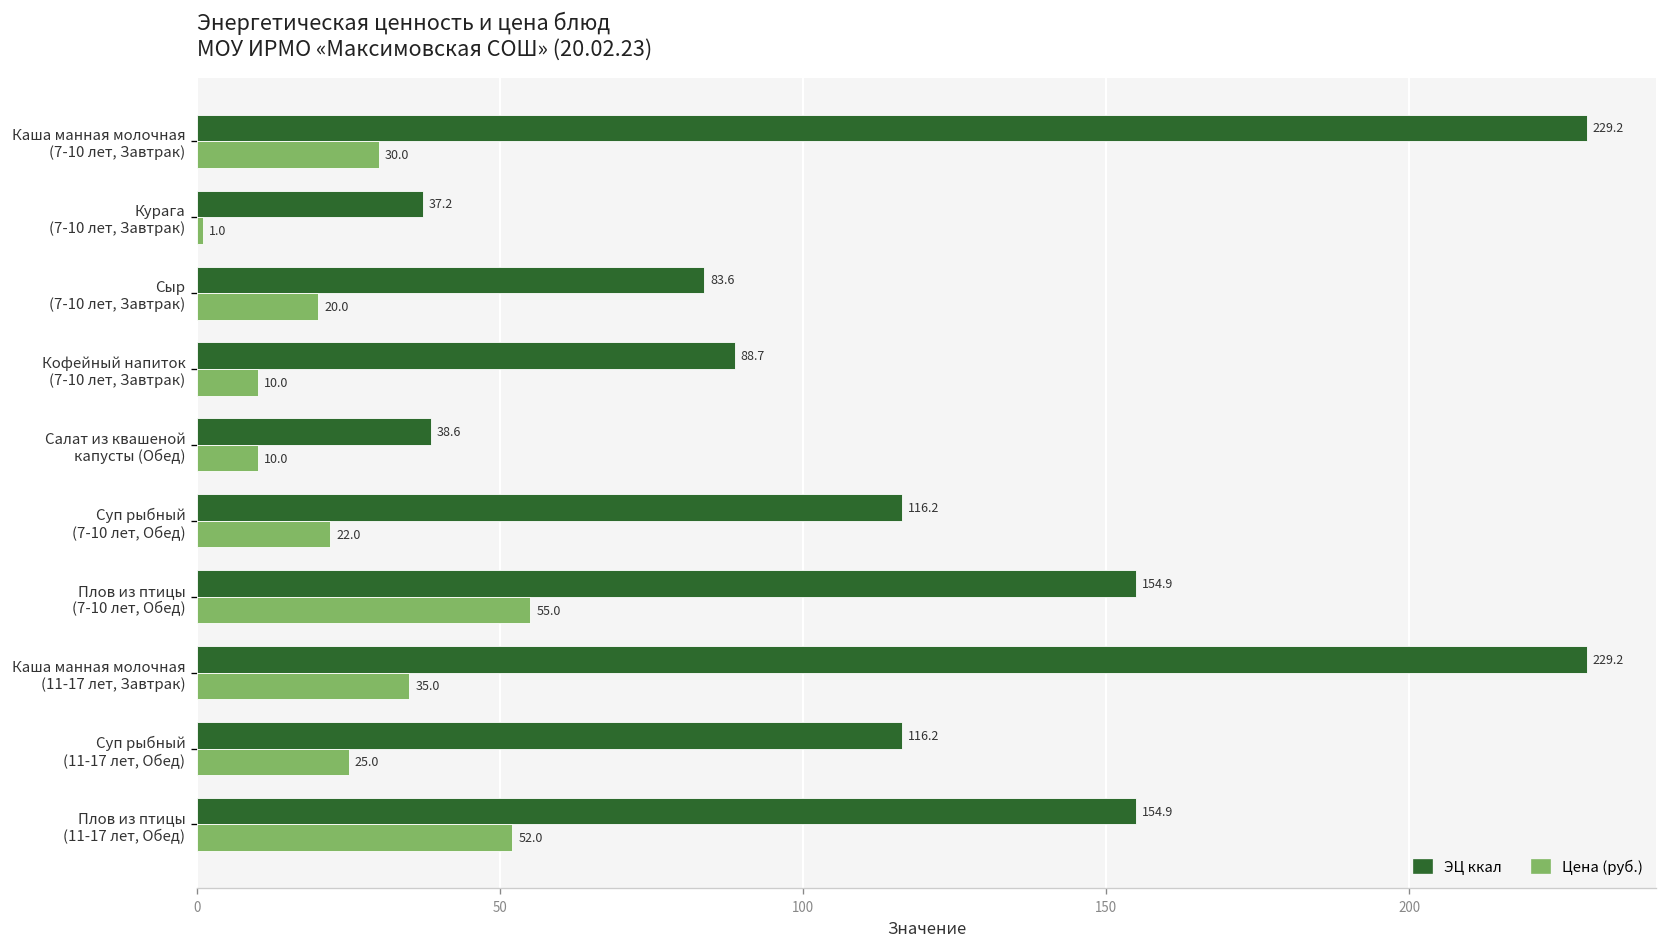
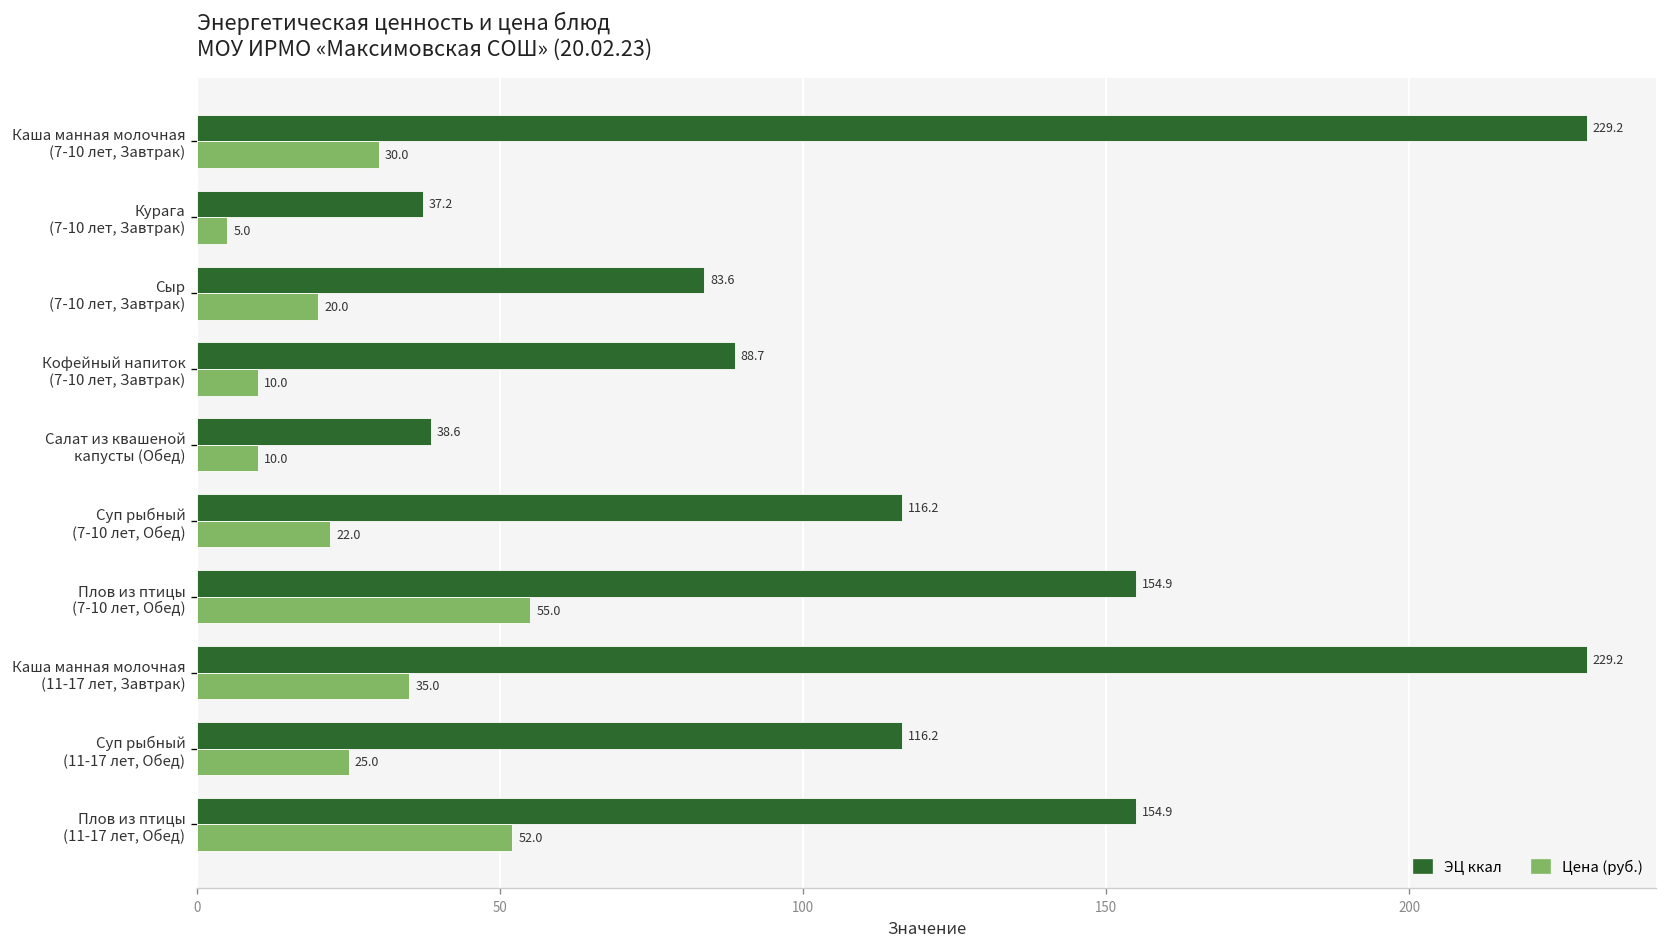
  {
    "ЭЦ ккал": {
      "Каша манная молочная (7-10 лет, Завтрак)": 229.2,
      "Курага (7-10 лет, Завтрак)": 37.2,
      "Сыр (7-10 лет, Завтрак)": 83.6,
      "Кофейный напиток (7-10 лет, Завтрак)": 88.7,
      "Салат из квашеной капусты (Обед)": 38.6,
      "Суп рыбный (7-10 лет, Обед)": 116.2,
      "Плов из птицы (7-10 лет, Обед)": 154.9,
      "Каша манная молочная (11-17 лет, Завтрак)": 229.2,
      "Суп рыбный (11-17 лет, Обед)": 116.2,
      "Плов из птицы (11-17 лет, Обед)": 154.9
    },
    "Цена (руб.)": {
      "Каша манная молочная (7-10 лет, Завтрак)": 30.0,
-     "Курага (7-10 лет, Завтрак)": 1.0,
+     "Курага (7-10 лет, Завтрак)": 5.0,
      "Сыр (7-10 лет, Завтрак)": 20.0,
      "Кофейный напиток (7-10 лет, Завтрак)": 10.0,
      "Салат из квашеной капусты (Обед)": 10.0,
      "Суп рыбный (7-10 лет, Обед)": 22.0,
      "Плов из птицы (7-10 лет, Обед)": 55.0,
      "Каша манная молочная (11-17 лет, Завтрак)": 35.0,
      "Суп рыбный (11-17 лет, Обед)": 25.0,
      "Плов из птицы (11-17 лет, Обед)": 52.0
    }
  }
